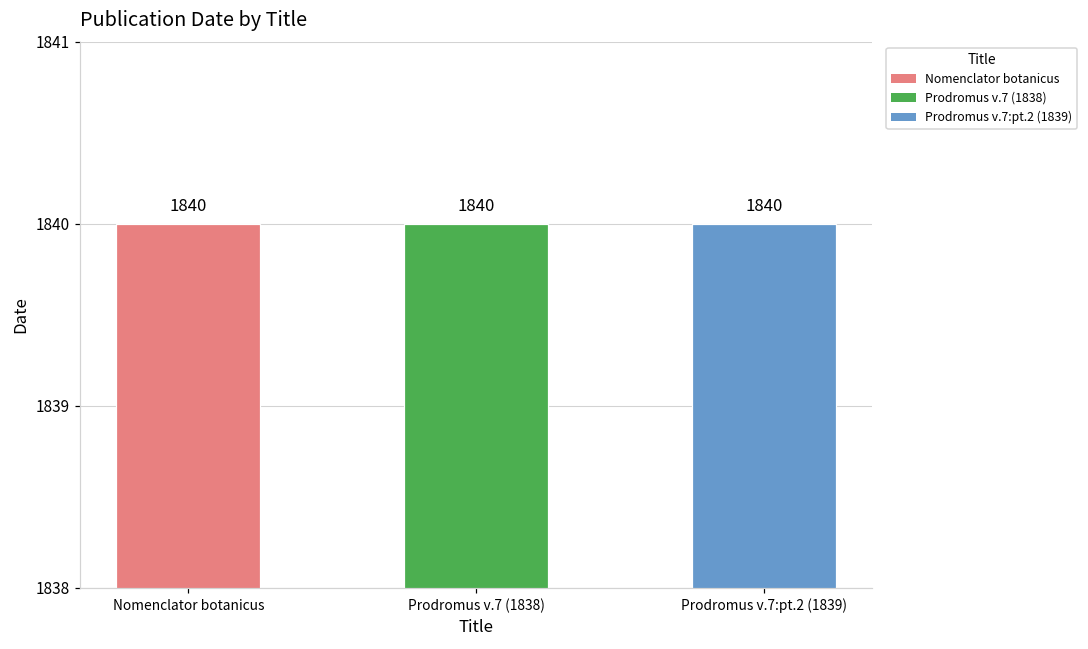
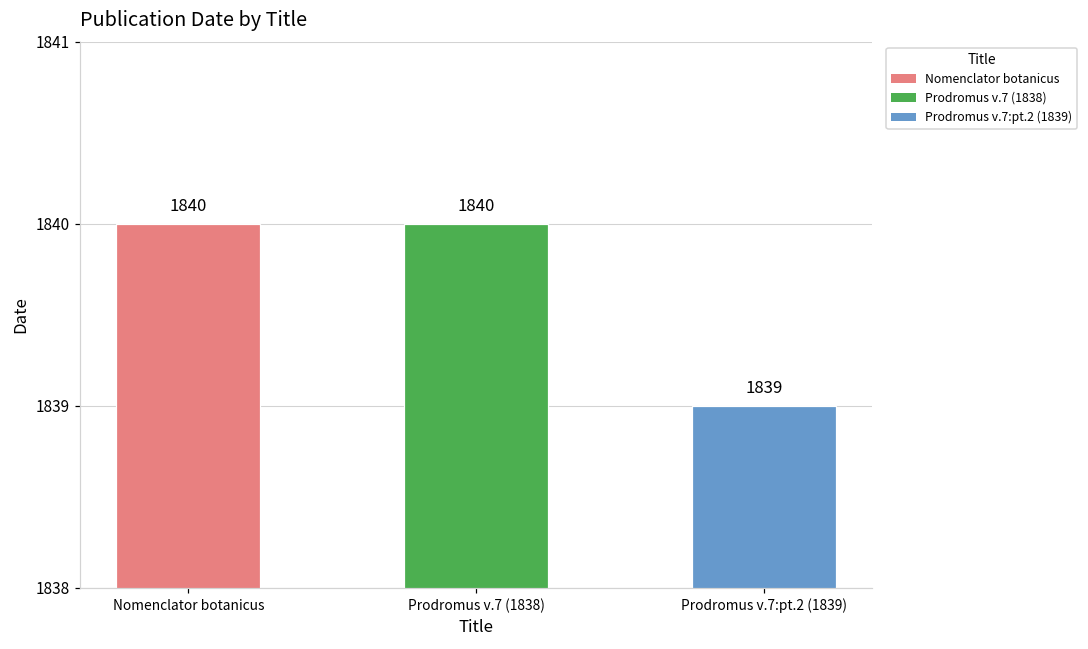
  {
    "Nomenclator botanicus": 1840,
    "Prodromus v.7 (1838)": 1840,
-   "Prodromus v.7:pt.2 (1839)": 1840
+   "Prodromus v.7:pt.2 (1839)": 1839
  }
